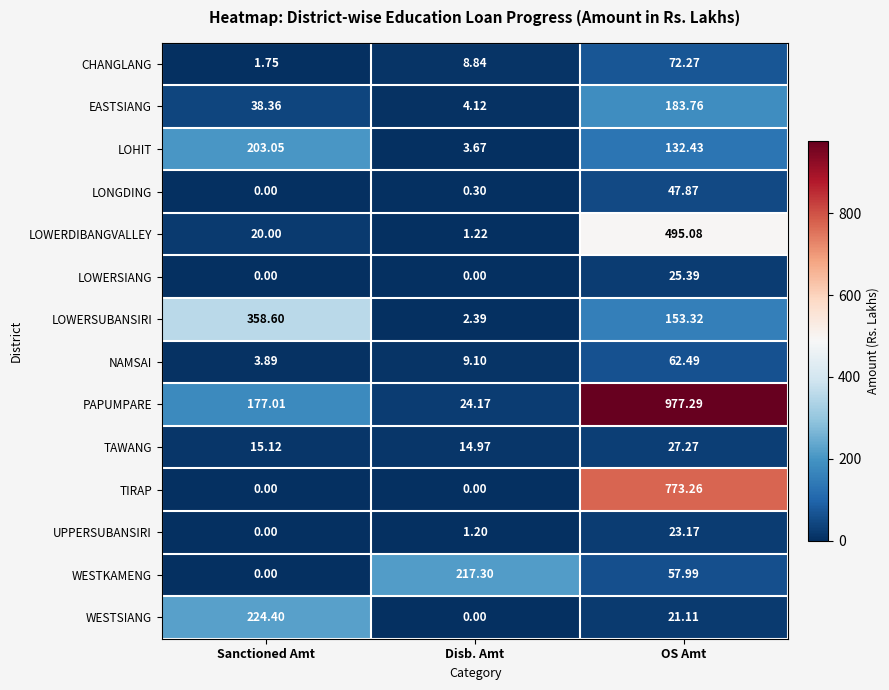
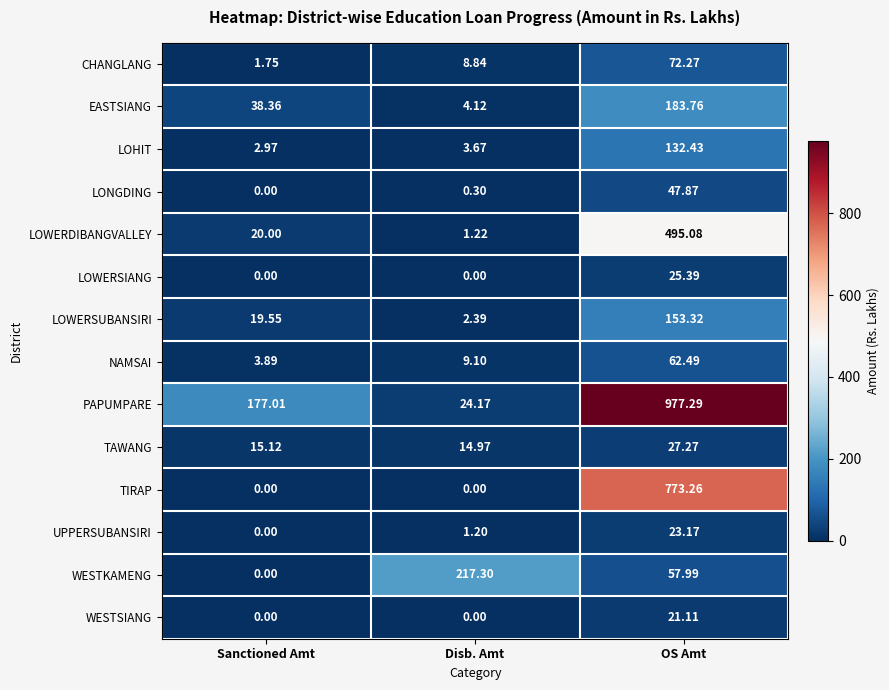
  {
    "CHANGLANG": {
      "Sanctioned Amt": 1.75,
      "Disb. Amt": 8.84,
      "OS Amt": 72.27
    },
    "EASTSIANG": {
      "Sanctioned Amt": 38.36,
      "Disb. Amt": 4.12,
      "OS Amt": 183.76
    },
    "LOHIT": {
-     "Sanctioned Amt": 203.05,
+     "Sanctioned Amt": 2.97,
      "Disb. Amt": 3.67,
      "OS Amt": 132.43
    },
    "LONGDING": {
      "Sanctioned Amt": 0.00,
      "Disb. Amt": 0.30,
      "OS Amt": 47.87
    },
    "LOWERDIBANGVALLEY": {
      "Sanctioned Amt": 20.00,
      "Disb. Amt": 1.22,
      "OS Amt": 495.08
    },
    "LOWERSIANG": {
      "Sanctioned Amt": 0.00,
      "Disb. Amt": 0.00,
      "OS Amt": 25.39
    },
    "LOWERSUBANSIRI": {
-     "Sanctioned Amt": 358.60,
+     "Sanctioned Amt": 19.55,
      "Disb. Amt": 2.39,
      "OS Amt": 153.32
    },
    "NAMSAI": {
      "Sanctioned Amt": 3.89,
      "Disb. Amt": 9.10,
      "OS Amt": 62.49
    },
    "PAPUMPARE": {
      "Sanctioned Amt": 177.01,
      "Disb. Amt": 24.17,
      "OS Amt": 977.29
    },
    "TAWANG": {
      "Sanctioned Amt": 15.12,
      "Disb. Amt": 14.97,
      "OS Amt": 27.27
    },
    "TIRAP": {
      "Sanctioned Amt": 0.00,
      "Disb. Amt": 0.00,
      "OS Amt": 773.26
    },
    "UPPERSUBANSIRI": {
      "Sanctioned Amt": 0.00,
      "Disb. Amt": 1.20,
      "OS Amt": 23.17
    },
    "WESTKAMENG": {
      "Sanctioned Amt": 0.00,
      "Disb. Amt": 217.30,
      "OS Amt": 57.99
    },
    "WESTSIANG": {
-     "Sanctioned Amt": 224.40,
+     "Sanctioned Amt": 0.00,
      "Disb. Amt": 0.00,
      "OS Amt": 21.11
    }
  }
